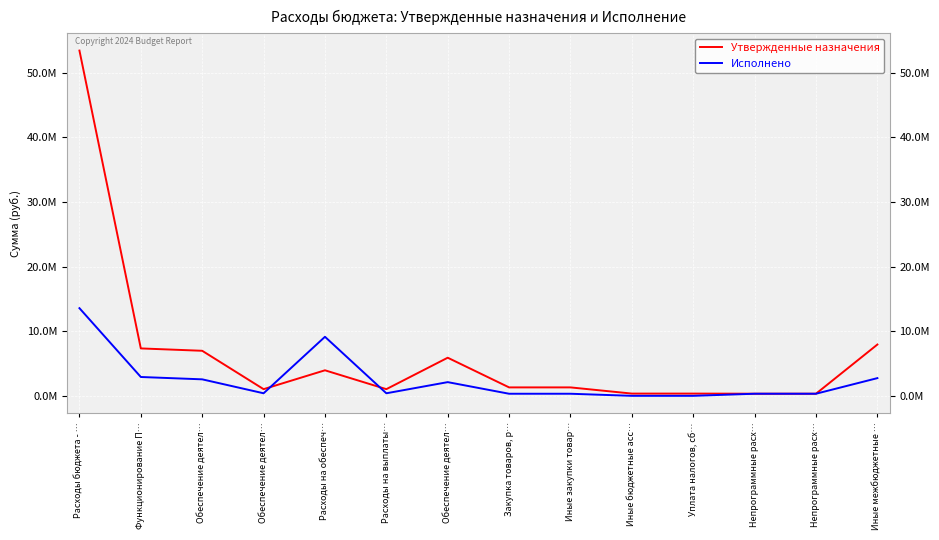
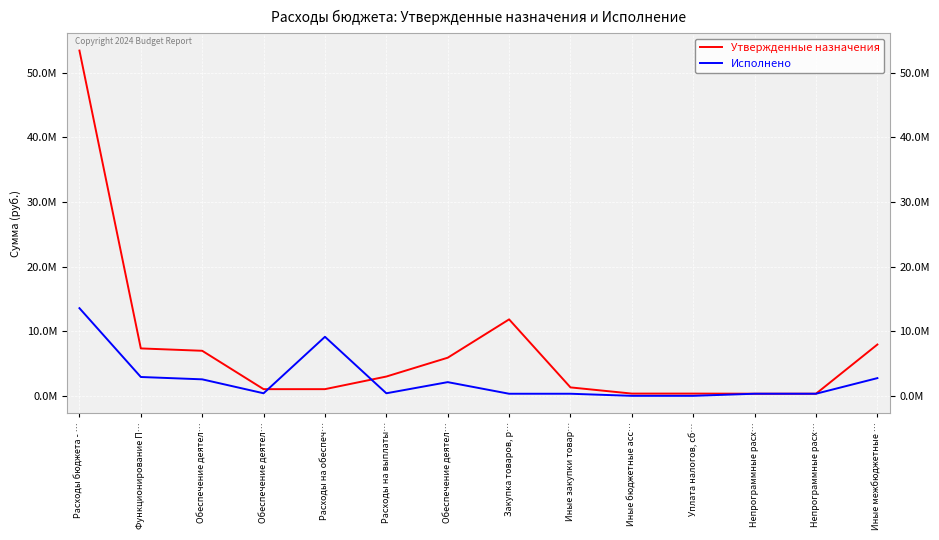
  {
    "Утвержденные назначения": {
      "Функционирование П…": 7000000,
-     "Расходы на обеспеч…": 4000000,
-     "Расходы на выплаты…": 1000000,
-     "Закупка товаров, р…": 1000000,
+     "Расходы на обеспеч…": 1000000,
+     "Расходы на выплаты…": 3000000,
+     "Закупка товаров, р…": 12000000,
      "Иные закупки товар…": 1000000,
      "Иные межбюджетные …": 8000000
    },
    "Исполнено": {
      "Расходы бюджета - …": 14000000,
      "Функционирование П…": 3000000,
      "Расходы на обеспеч…": 9000000,
      "Расходы на выплаты…": 0,
      "Закупка товаров, р…": 0,
      "Иные закупки товар…": 0,
      "Иные межбюджетные …": 3000000
    }
  }
